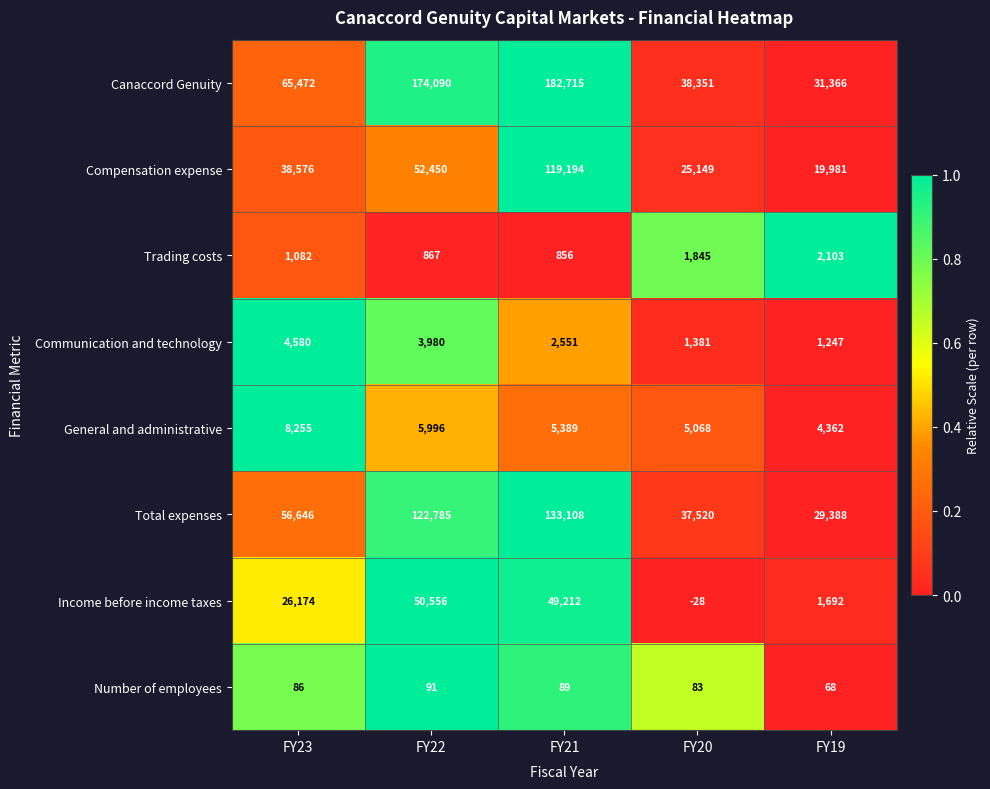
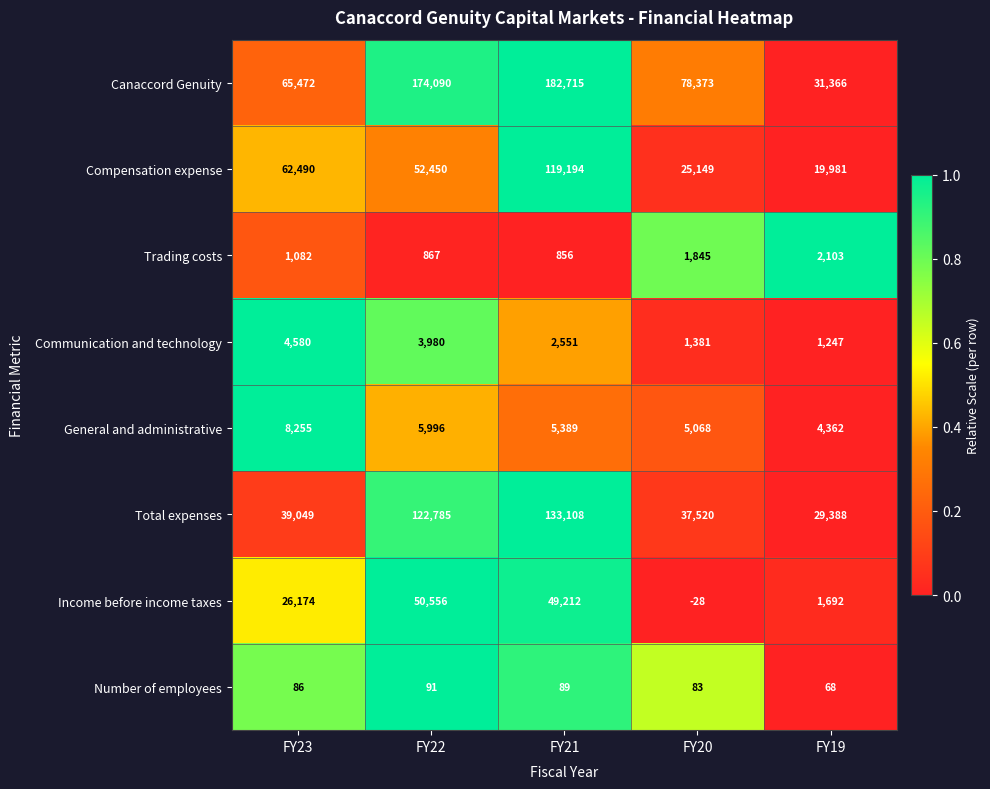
  {
    "Canaccord Genuity": {
      "FY23": "65,472",
      "FY22": "174,090",
      "FY21": "182,715",
-     "FY20": "38,351",
+     "FY20": "78,373",
      "FY19": "31,366"
    },
    "Compensation expense": {
-     "FY23": "38,576",
+     "FY23": "62,490",
      "FY22": "52,450",
      "FY21": "119,194",
      "FY20": "25,149",
      "FY19": "19,981"
    },
    "Trading costs": {
      "FY23": "1,082",
      "FY22": "867",
      "FY21": "856",
      "FY20": "1,845",
      "FY19": "2,103"
    },
    "Communication and technology": {
      "FY23": "4,580",
      "FY22": "3,980",
      "FY21": "2,551",
      "FY20": "1,381",
      "FY19": "1,247"
    },
    "General and administrative": {
      "FY23": "8,255",
      "FY22": "5,996",
      "FY21": "5,389",
      "FY20": "5,068",
      "FY19": "4,362"
    },
    "Total expenses": {
-     "FY23": "56,646",
+     "FY23": "39,049",
      "FY22": "122,785",
      "FY21": "133,108",
      "FY20": "37,520",
      "FY19": "29,388"
    },
    "Income before income taxes": {
      "FY23": "26,174",
      "FY22": "50,556",
      "FY21": "49,212",
      "FY20": "-28",
      "FY19": "1,692"
    },
    "Number of employees": {
      "FY23": "86",
      "FY22": "91",
      "FY21": "89",
      "FY20": "83",
      "FY19": "68"
    }
  }
